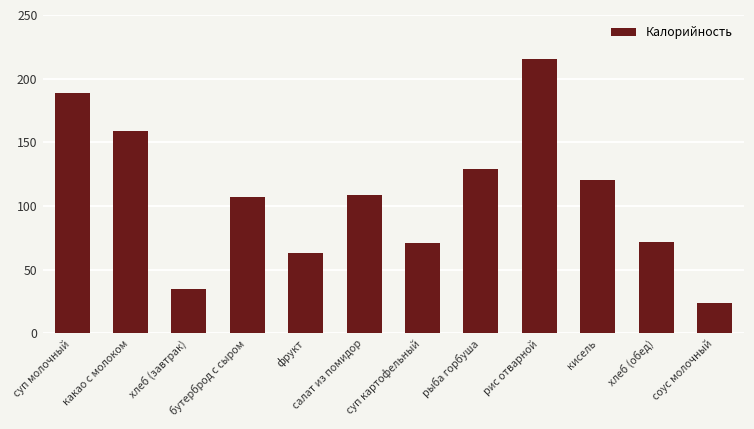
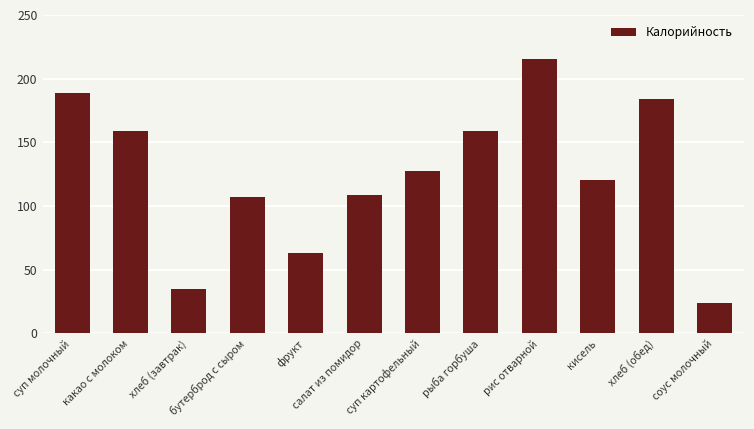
  {
    "суп молочный": 189,
    "какао с молоком": 159,
    "хлеб (завтрак)": 35,
    "бутерброд с сыром": 107,
    "фрукт": 63,
    "салат из помидор": 109,
-   "суп картофельный": 71,
-   "рыба горбуша": 129,
+   "суп картофельный": 128,
+   "рыба горбуша": 159,
    "рис отварной": 216,
    "кисель": 120,
-   "хлеб (обед)": 72,
+   "хлеб (обед)": 184,
    "соус молочный": 24
  }
